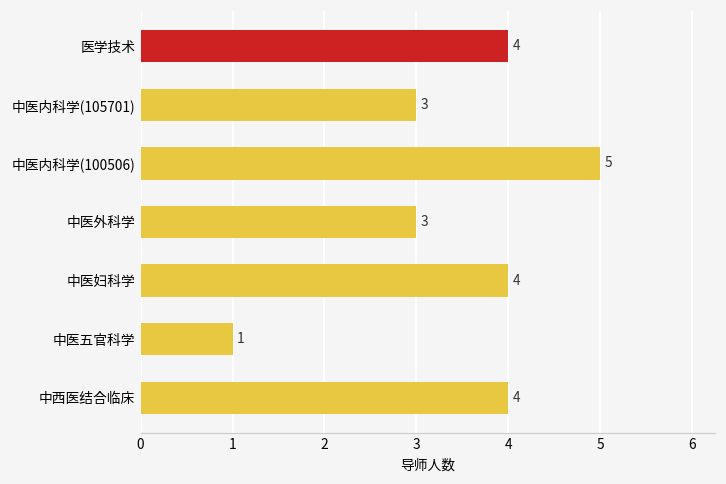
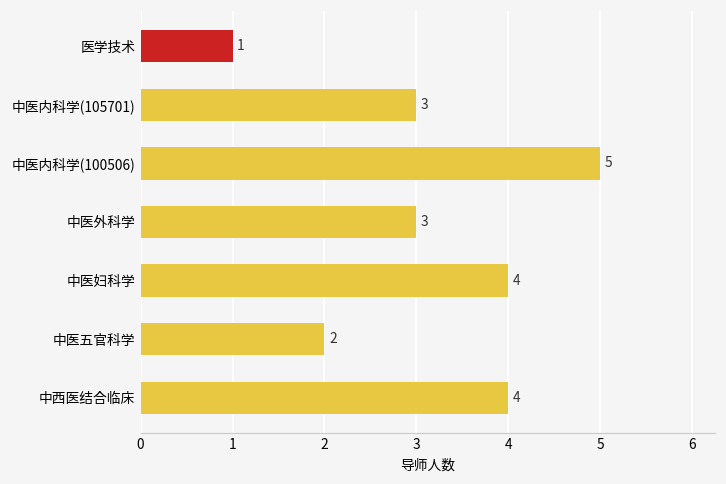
  {
-   "医学技术": 4,
+   "医学技术": 1,
    "中医内科学(105701)": 3,
    "中医内科学(100506)": 5,
    "中医外科学": 3,
    "中医妇科学": 4,
-   "中医五官科学": 1,
+   "中医五官科学": 2,
    "中西医结合临床": 4
  }
